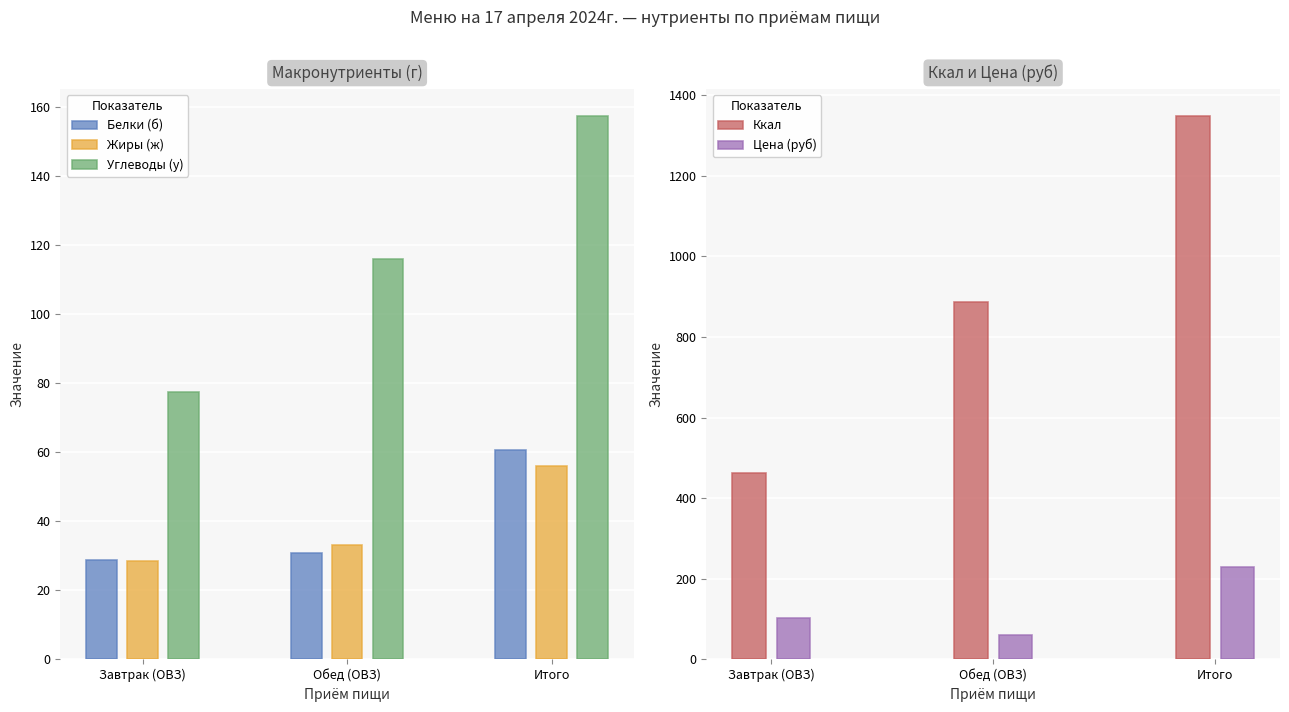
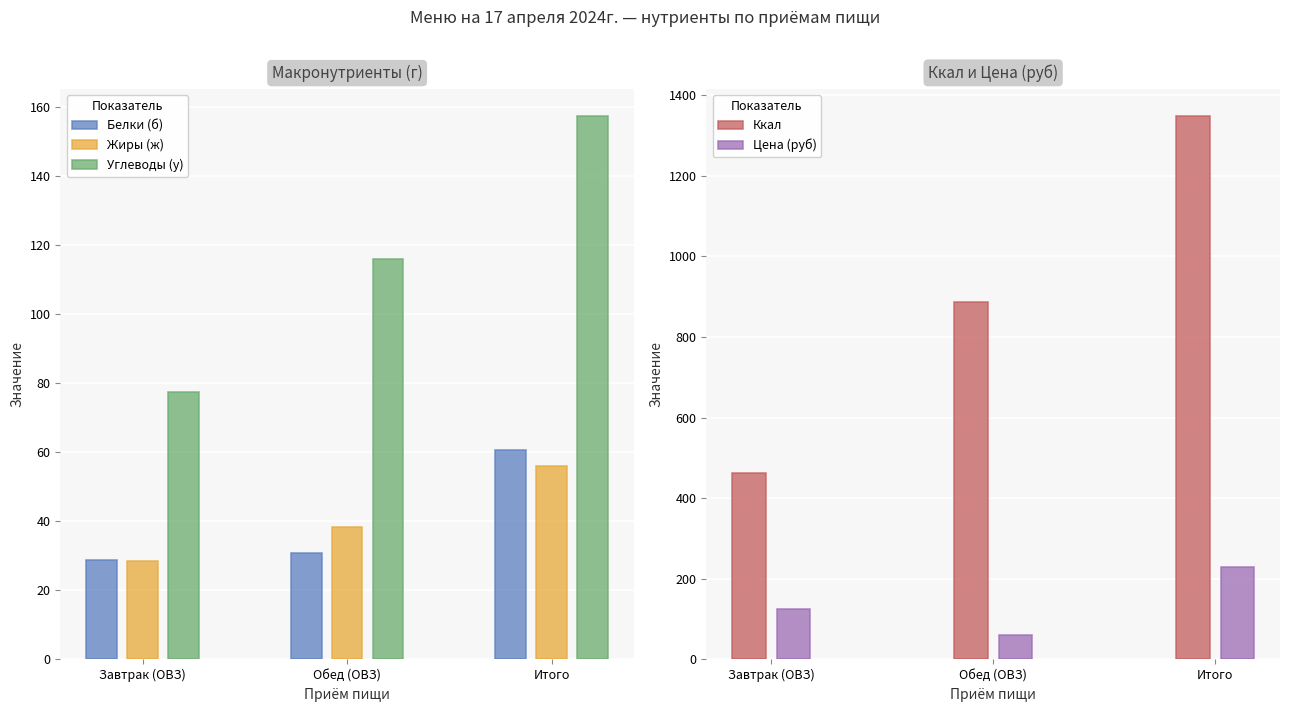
  {
    "Макронутриенты (г)": {
      "Белки (б)": {
        "Завтрак (ОВЗ)": 29,
        "Обед (ОВЗ)": 31,
        "Итого": 61
      },
      "Жиры (ж)": {
        "Завтрак (ОВЗ)": 29,
-       "Обед (ОВЗ)": 33,
+       "Обед (ОВЗ)": 38,
        "Итого": 56
      },
      "Углеводы (у)": {
        "Завтрак (ОВЗ)": 78,
        "Обед (ОВЗ)": 116,
        "Итого": 157
      }
    },
    "Ккал и Цена (руб)": {
      "Ккал": {
        "Завтрак (ОВЗ)": 460,
        "Обед (ОВЗ)": 890,
        "Итого": 1350
      },
      "Цена (руб)": {
-       "Завтрак (ОВЗ)": 100,
+       "Завтрак (ОВЗ)": 130,
        "Обед (ОВЗ)": 60,
        "Итого": 230
      }
    }
  }
